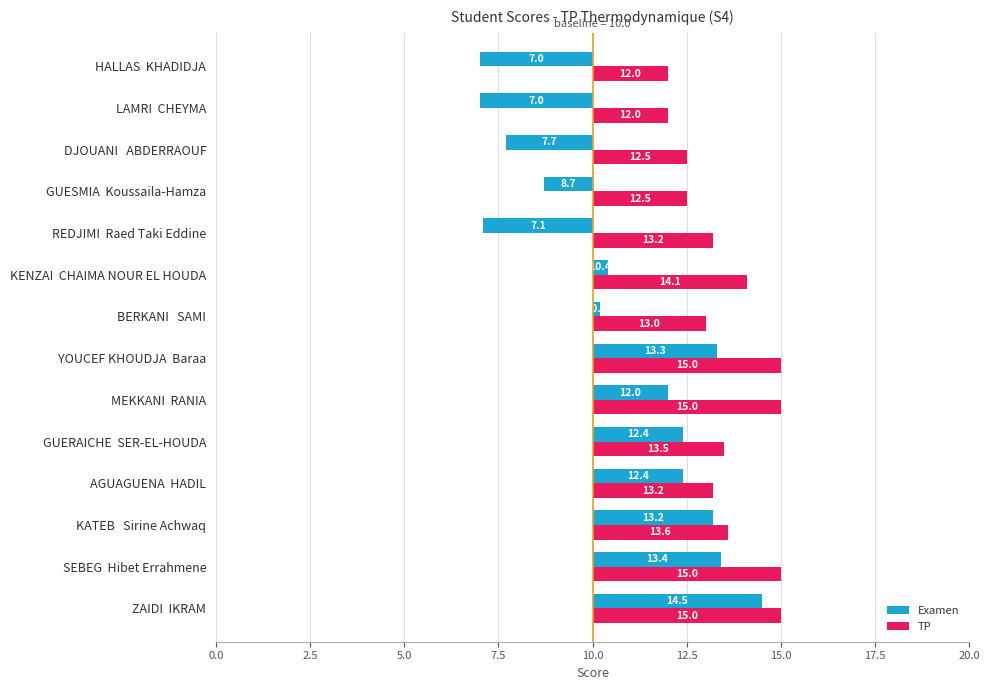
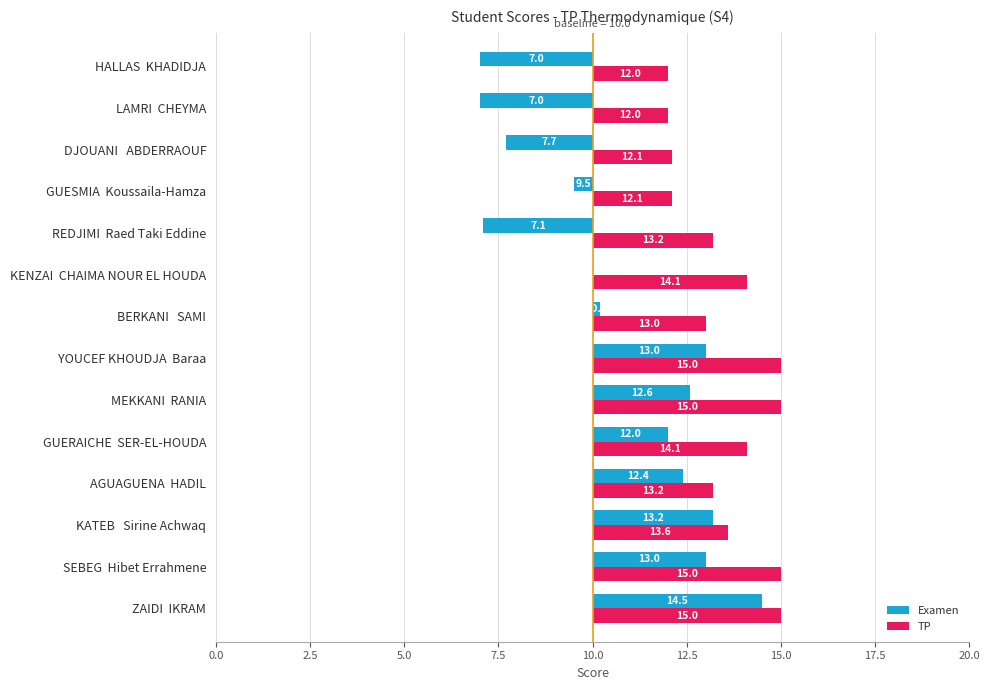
  {
    "Examen": {
-     "GUESMIA Koussaila-Hamza": 8.7,
-     "KENZAI CHAIMA NOUR EL HOUDA": 10.4,
-     "YOUCEF KHOUDJA Baraa": 13.3,
-     "MEKKANI RANIA": 12.0,
-     "GUERAICHE SER-EL-HOUDA": 12.4,
-     "SEBEG Hibet Errahmene": 13.4
+     "GUESMIA Koussaila-Hamza": 9.5,
+     "KENZAI CHAIMA NOUR EL HOUDA": 10.0,
+     "YOUCEF KHOUDJA Baraa": 13.0,
+     "MEKKANI RANIA": 12.6,
+     "GUERAICHE SER-EL-HOUDA": 12.0,
+     "SEBEG Hibet Errahmene": 13.0
    },
    "TP": {
-     "DJOUANI ABDERRAOUF": 12.5,
-     "GUESMIA Koussaila-Hamza": 12.5,
-     "GUERAICHE SER-EL-HOUDA": 13.5
+     "DJOUANI ABDERRAOUF": 12.1,
+     "GUESMIA Koussaila-Hamza": 12.1,
+     "GUERAICHE SER-EL-HOUDA": 14.1
    }
  }
